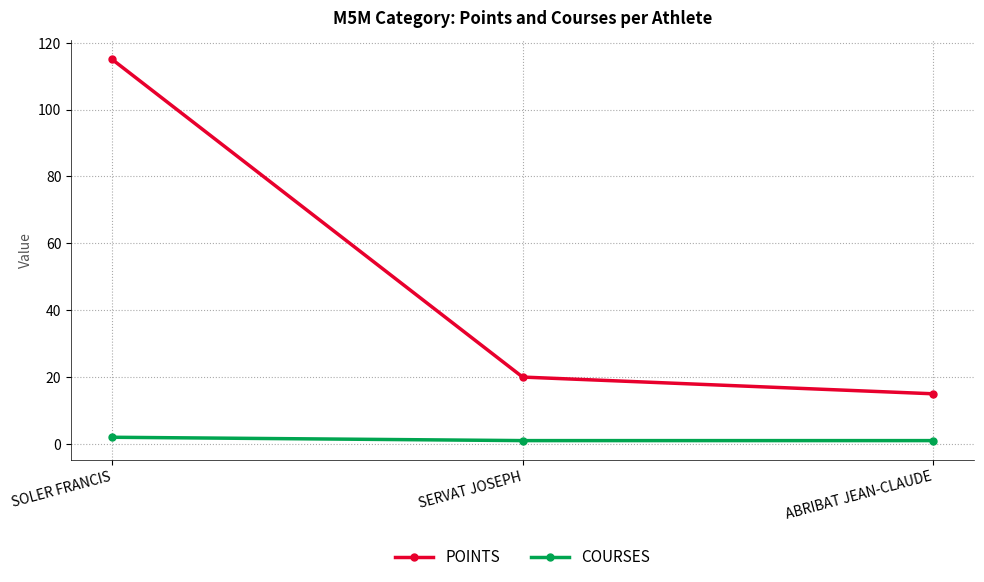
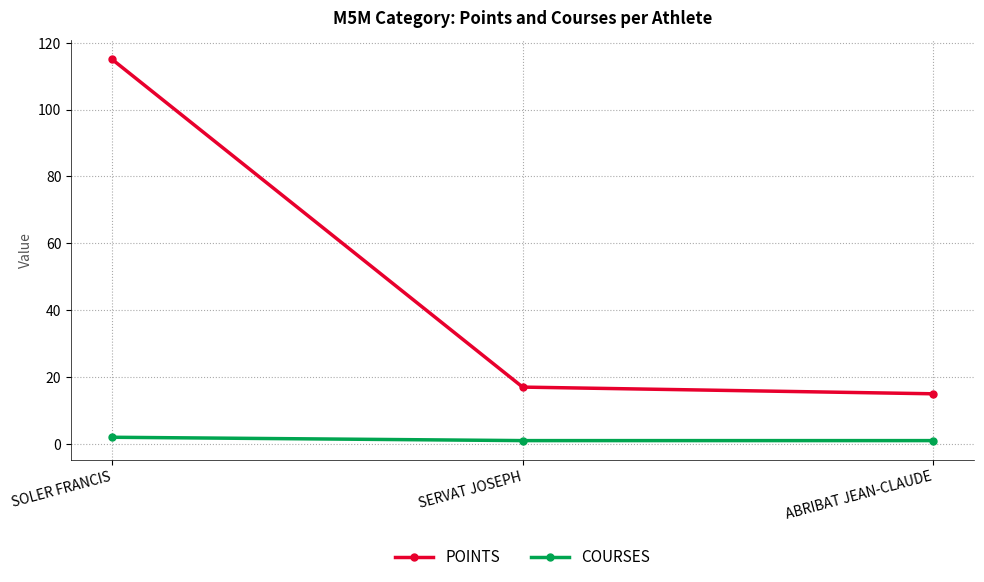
  {
    "POINTS": {
      "SOLER FRANCIS": 115,
-     "SERVAT JOSEPH": 20,
+     "SERVAT JOSEPH": 17,
      "ABRIBAT JEAN-CLAUDE": 15
    },
    "COURSES": {
      "SOLER FRANCIS": 2,
      "SERVAT JOSEPH": 1,
      "ABRIBAT JEAN-CLAUDE": 1
    }
  }
